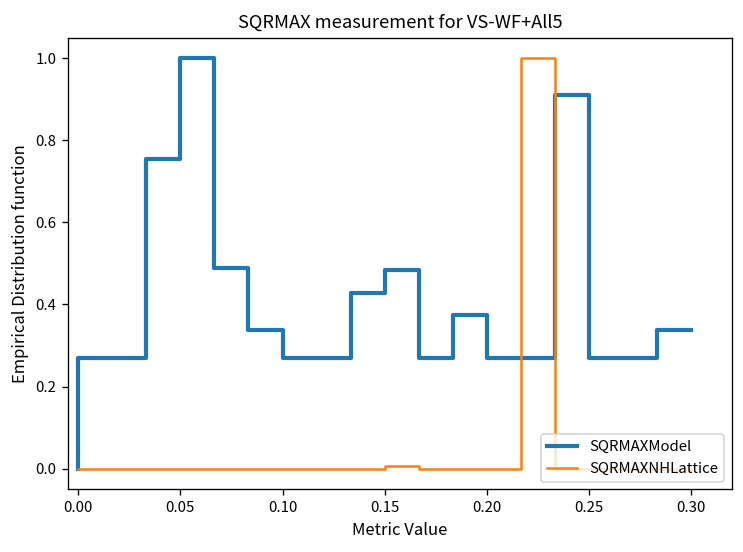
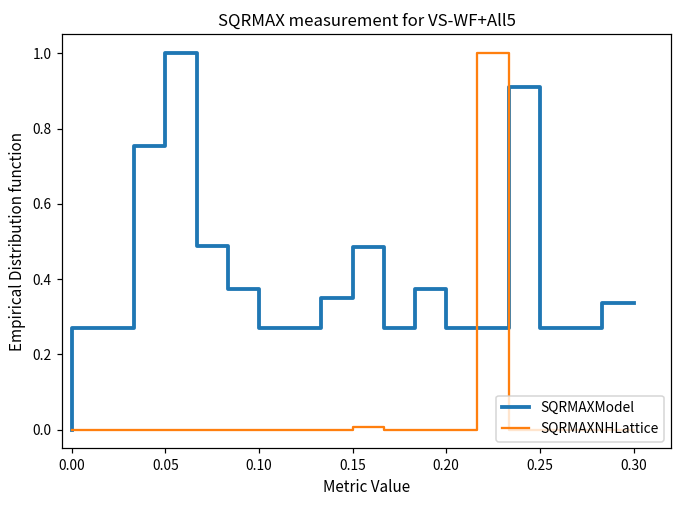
  {
    "SQRMAXModel": {
      "0.05": 0.75,
-     "0.10": 0.34,
-     "0.15": 0.43,
+     "0.10": 0.37,
+     "0.15": 0.35,
      "0.20": 0.37,
      "0.25": 0.91,
      "0.30": 0.34
    },
    "SQRMAXNHLattice": {
      "0.05": 0.00,
      "0.10": 0.00,
      "0.15": 0.00,
      "0.20": 0.00
    }
  }
